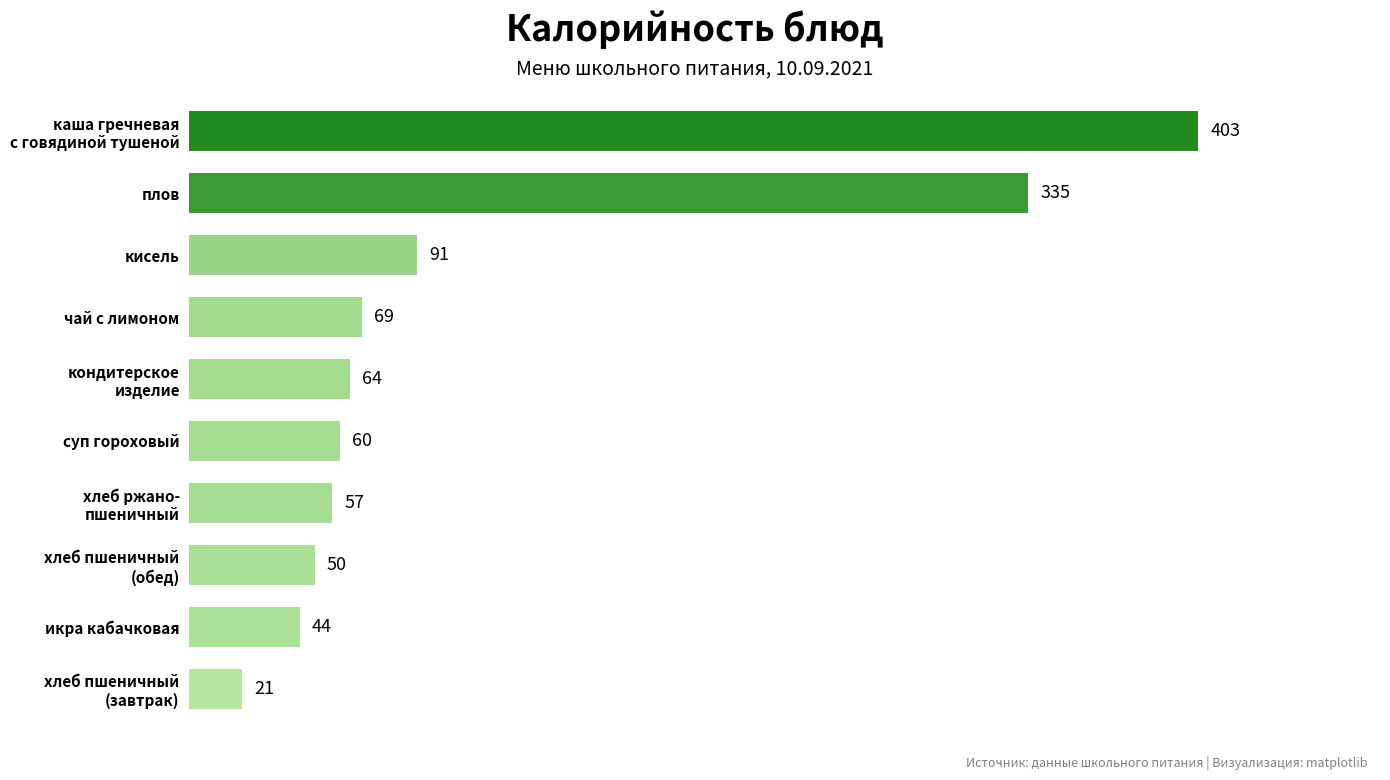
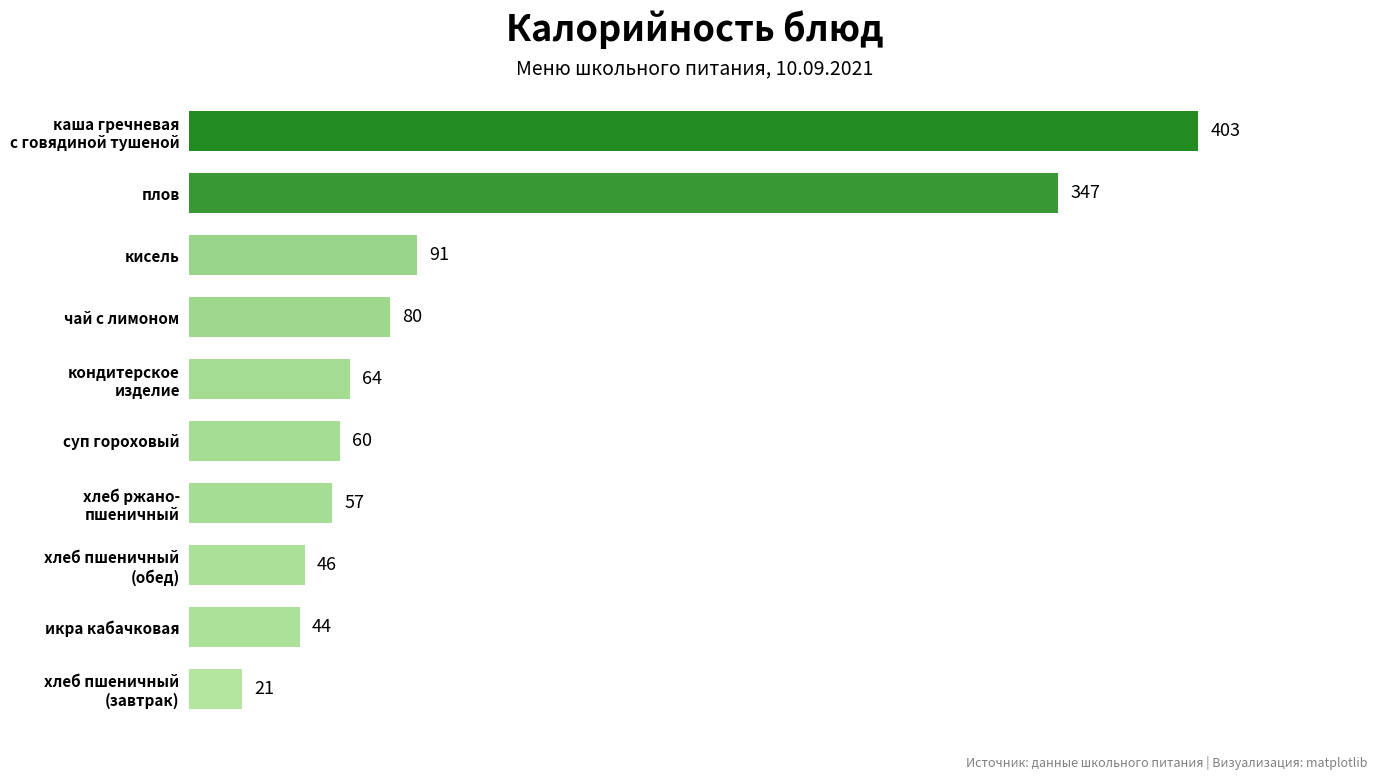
  {
    "каша гречневая с говядиной тушеной": 403,
-   "плов": 335,
+   "плов": 347,
    "кисель": 91,
-   "чай с лимоном": 69,
+   "чай с лимоном": 80,
    "кондитерское изделие": 64,
    "суп гороховый": 60,
    "хлеб ржано- пшеничный": 57,
-   "хлеб пшеничный (обед)": 50,
+   "хлеб пшеничный (обед)": 46,
    "икра кабачковая": 44,
    "хлеб пшеничный (завтрак)": 21
  }
